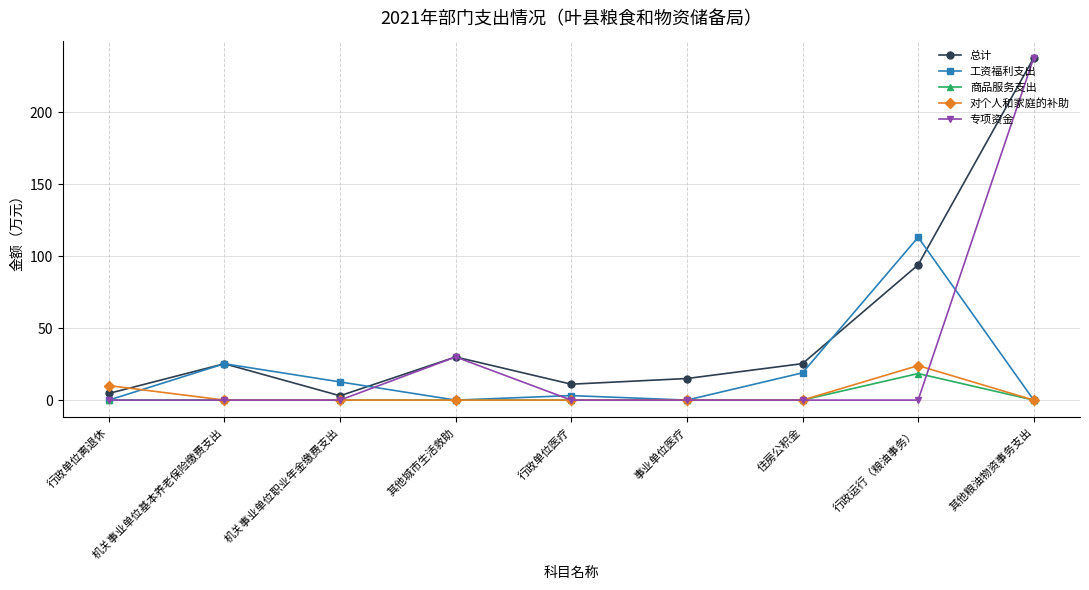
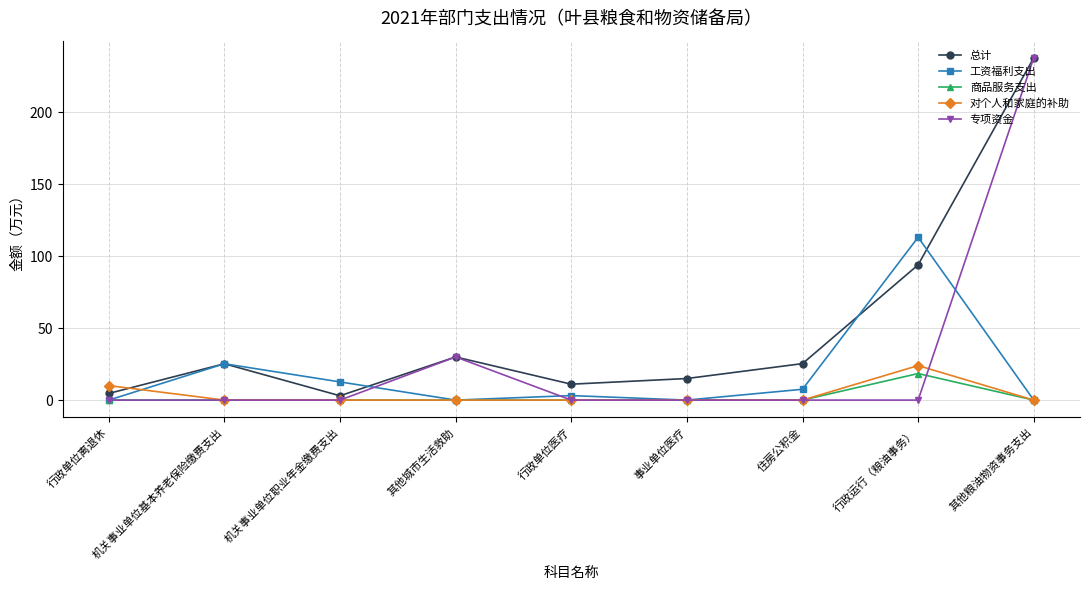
  {
    "总计": {
      "行政单位离退休": 5,
      "机关事业单位职业年金缴费支出": 3,
      "行政单位医疗": 11,
      "事业单位医疗": 15,
      "住房公积金": 25,
      "行政运行（粮油事务）": 94
    },
    "工资福利支出": {
      "机关事业单位职业年金缴费支出": 13,
      "行政单位医疗": 3,
-     "住房公积金": 19,
+     "住房公积金": 8,
      "行政运行（粮油事务）": 113
    },
    "商品服务支出": {
      "行政运行（粮油事务）": 18
    },
    "对个人和家庭的补助": {
      "行政单位离退休": 10,
      "行政运行（粮油事务）": 24
    },
    "专项资金": {
      "行政运行（粮油事务）": 0
    }
  }
